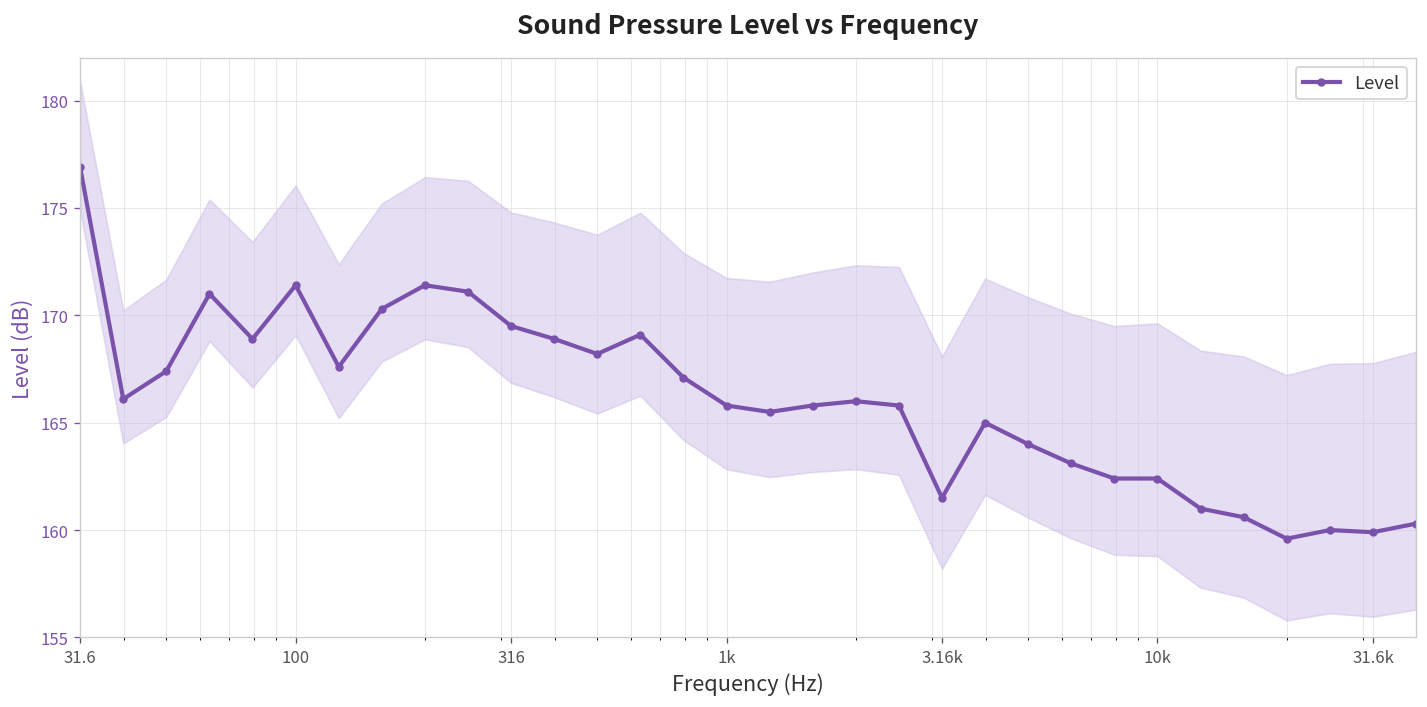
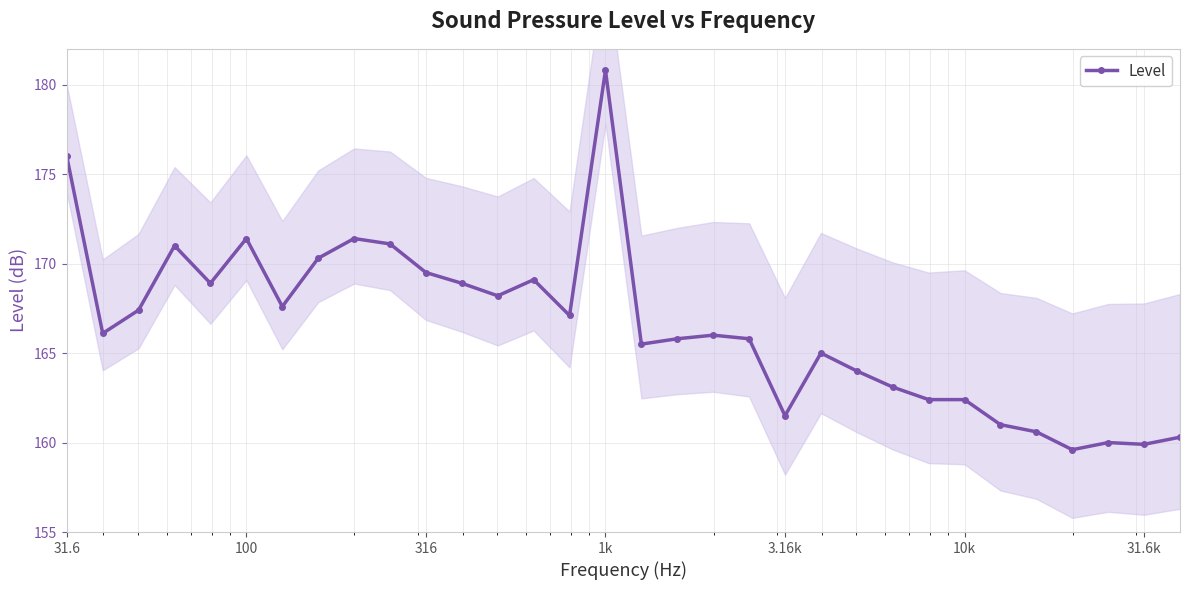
  {
    "Level": {
-     "31.6": 176.9,
+     "31.6": 176.0,
      "100": 171.4,
      "316": 169.5,
-     "1k": 165.8,
+     "1k": 180.8,
      "3.16k": 161.5,
      "10k": 162.4,
      "31.6k": 159.9
    }
  }
